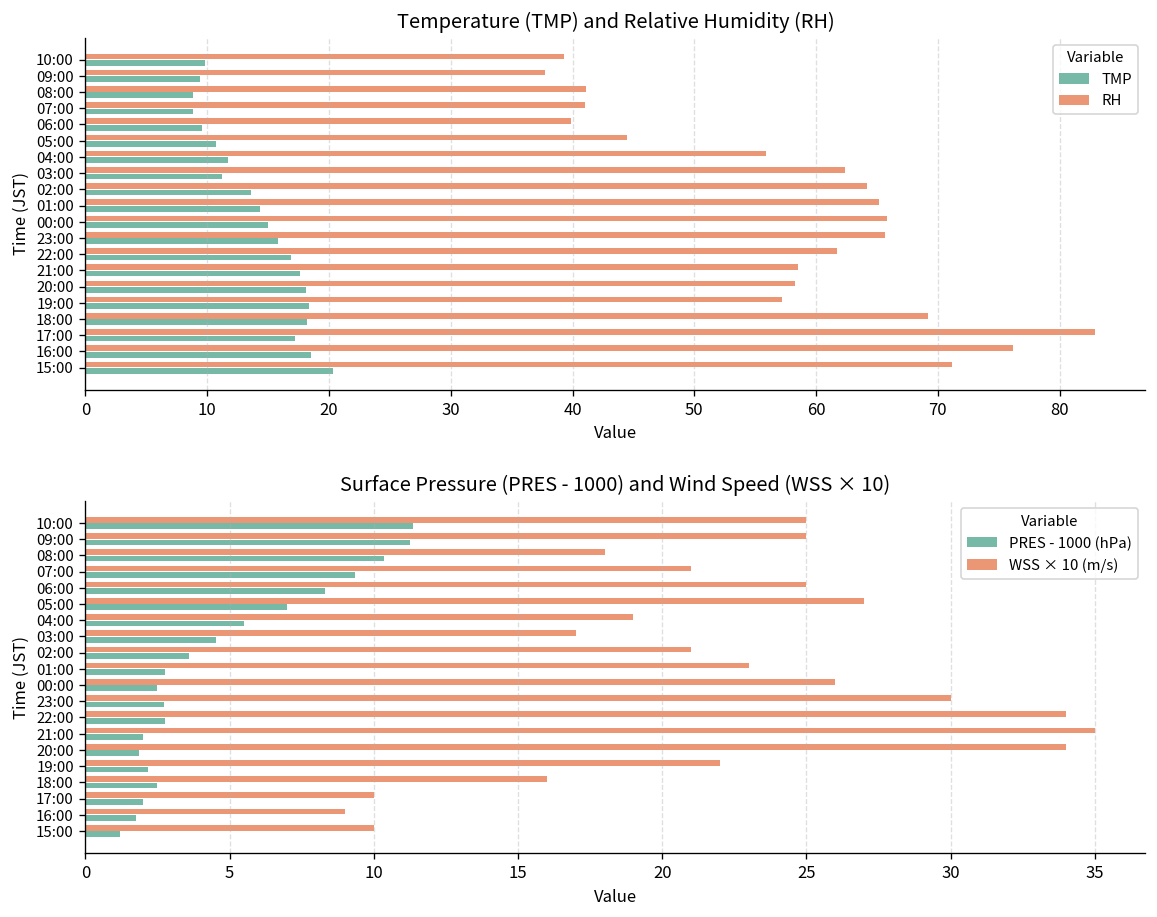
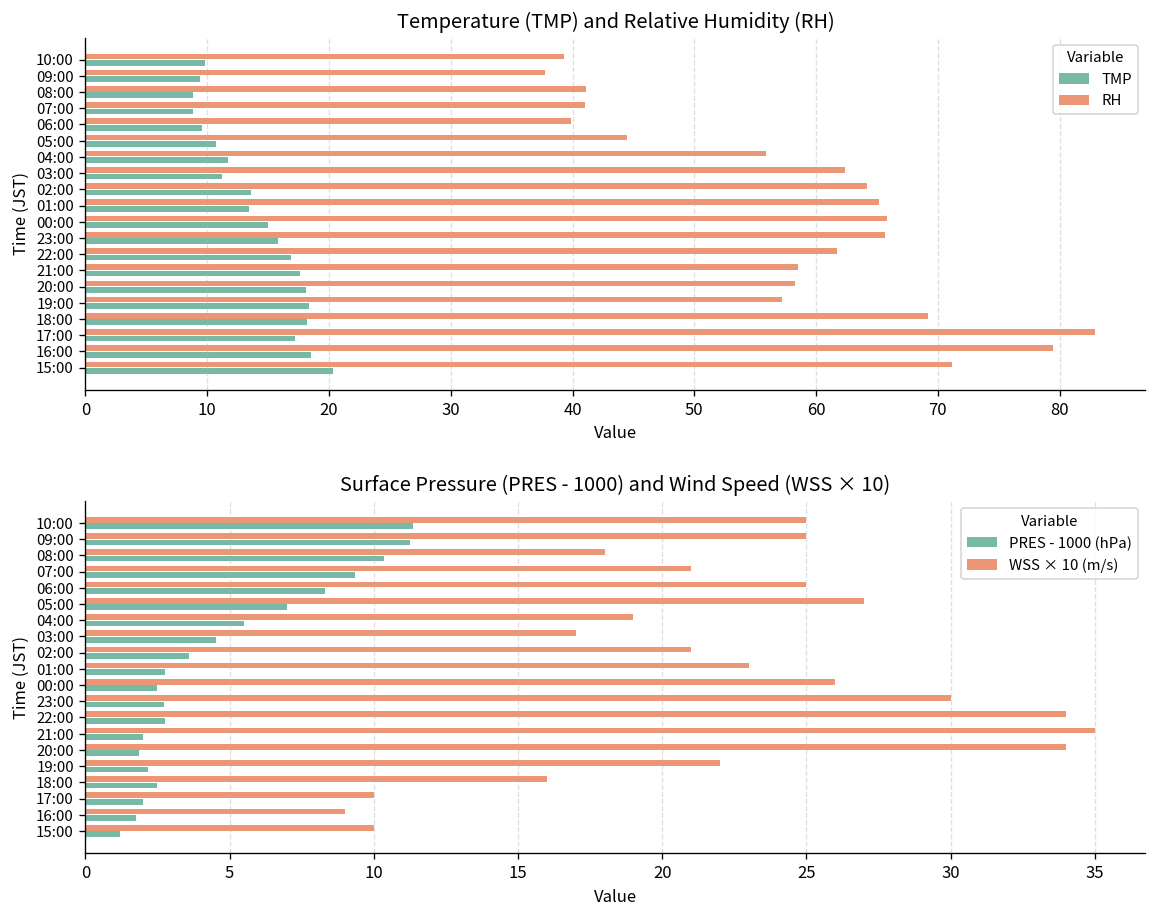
  {
    "Temperature (TMP) and Relative Humidity (RH)": {
      "TMP": {
        "10:00": 9.8,
        "09:00": 9.4,
        "08:00": 8.8,
        "07:00": 8.8,
        "06:00": 9.6,
        "05:00": 10.7,
        "04:00": 11.7,
        "03:00": 11.2,
        "02:00": 13.6,
-       "01:00": 14.3,
+       "01:00": 13.4,
        "00:00": 15.0,
        "23:00": 15.8,
        "22:00": 16.9,
        "21:00": 17.6,
        "20:00": 18.1,
        "19:00": 18.4,
        "18:00": 18.2,
        "17:00": 17.2,
        "16:00": 18.5,
        "15:00": 20.3
      },
      "RH": {
        "10:00": 39.3,
        "09:00": 37.7,
        "08:00": 41.1,
        "07:00": 41.0,
        "06:00": 39.9,
        "05:00": 44.5,
        "04:00": 55.9,
        "03:00": 62.4,
        "02:00": 64.2,
        "01:00": 65.2,
        "00:00": 65.8,
        "23:00": 65.7,
        "22:00": 61.7,
        "21:00": 58.5,
        "20:00": 58.3,
        "19:00": 57.2,
        "18:00": 69.2,
        "17:00": 82.9,
-       "16:00": 76.2,
+       "16:00": 79.5,
        "15:00": 71.2
      }
    },
    "Surface Pressure (PRES - 1000) and Wind Speed (WSS × 10)": {
      "PRES - 1000 (hPa)": {
        "10:00": 11.4,
        "09:00": 11.3,
        "08:00": 10.4,
        "07:00": 9.3,
        "06:00": 8.3,
        "05:00": 7.0,
        "04:00": 5.5,
        "03:00": 4.5,
        "02:00": 3.6,
        "01:00": 2.8,
        "00:00": 2.5,
        "23:00": 2.7,
        "22:00": 2.8,
        "21:00": 2.0,
        "20:00": 1.9,
        "19:00": 2.2,
        "18:00": 2.5,
        "17:00": 2.0,
        "16:00": 1.8,
        "15:00": 1.2
      },
      "WSS × 10 (m/s)": {
        "10:00": 25.0,
        "09:00": 25.0,
        "08:00": 18.0,
        "07:00": 21.0,
        "06:00": 25.0,
        "05:00": 27.0,
        "04:00": 19.0,
        "03:00": 17.0,
        "02:00": 21.0,
        "01:00": 23.0,
        "00:00": 26.0,
        "23:00": 30.0,
        "22:00": 34.0,
        "21:00": 35.0,
        "20:00": 34.0,
        "19:00": 22.0,
        "18:00": 16.0,
        "17:00": 10.0,
        "16:00": 9.0,
        "15:00": 10.0
      }
    }
  }
